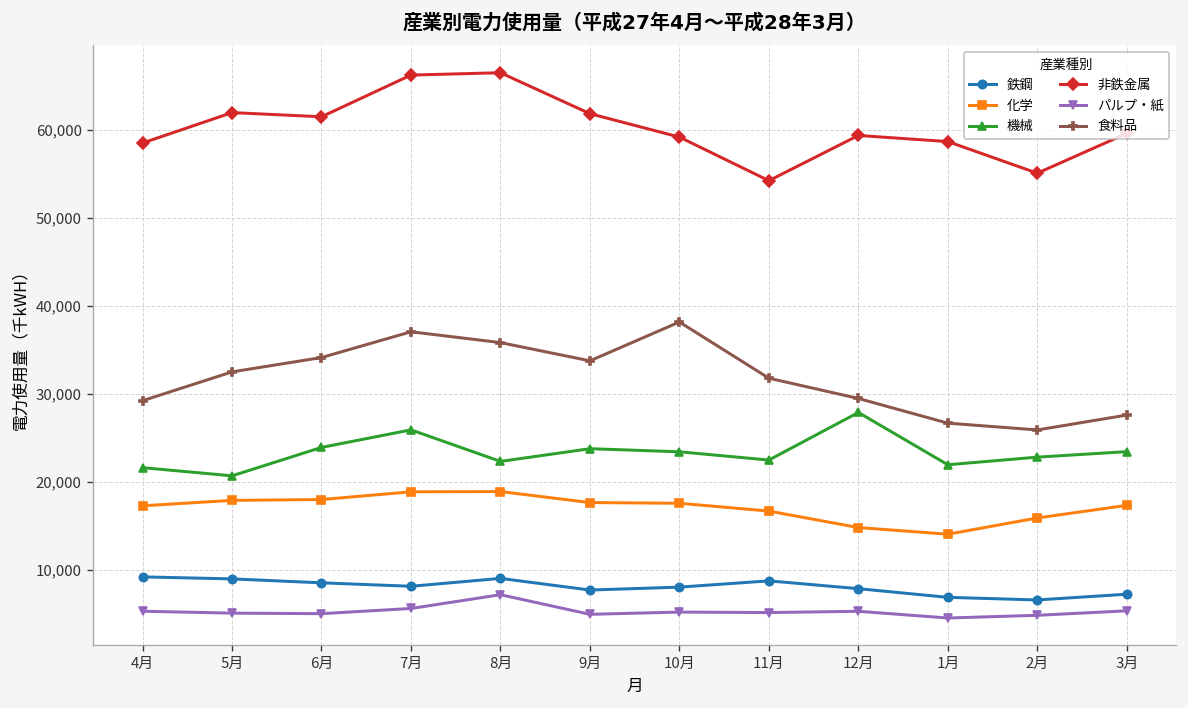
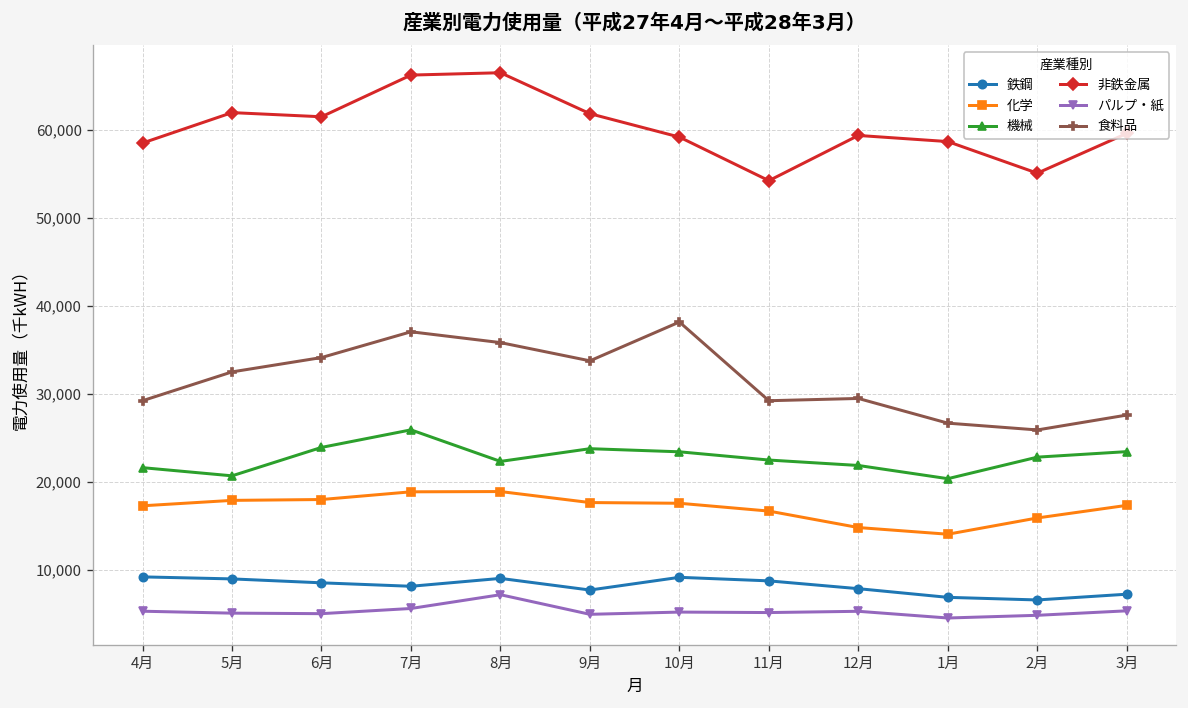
  {
    "鉄鋼": {
      "4月": "9,000",
      "5月": "9,000",
      "6月": "9,000",
      "7月": "8,000",
      "8月": "9,000",
      "9月": "8,000",
-     "10月": "8,000",
+     "10月": "9,000",
      "11月": "9,000",
      "12月": "8,000",
      "1月": "7,000",
      "2月": "7,000",
      "3月": "7,000"
    },
    "化学": {
      "4月": "17,000",
      "5月": "18,000",
      "6月": "18,000",
      "7月": "19,000",
      "8月": "19,000",
      "9月": "18,000",
      "10月": "18,000",
      "11月": "17,000",
      "12月": "15,000",
      "1月": "14,000",
      "2月": "16,000",
      "3月": "17,000"
    },
    "機械": {
      "4月": "22,000",
      "5月": "21,000",
      "6月": "24,000",
      "7月": "26,000",
      "8月": "22,000",
      "9月": "24,000",
      "10月": "23,000",
      "11月": "22,000",
-     "12月": "28,000",
-     "1月": "22,000",
+     "12月": "22,000",
+     "1月": "20,000",
      "2月": "23,000",
      "3月": "23,000"
    },
    "非鉄金属": {
      "4月": "58,000",
      "5月": "62,000",
      "6月": "61,000",
      "7月": "66,000",
      "8月": "66,000",
      "9月": "62,000",
      "10月": "59,000",
      "11月": "54,000",
      "12月": "59,000",
      "1月": "59,000",
      "2月": "55,000",
      "3月": "60,000"
    },
    "パルプ・紙": {
      "4月": "5,000",
      "5月": "5,000",
      "6月": "5,000",
      "7月": "6,000",
      "8月": "7,000",
      "9月": "5,000",
      "10月": "5,000",
      "11月": "5,000",
      "12月": "5,000",
      "1月": "5,000",
      "2月": "5,000",
      "3月": "5,000"
    },
    "食料品": {
      "4月": "29,000",
      "5月": "32,000",
      "6月": "34,000",
      "7月": "37,000",
      "8月": "36,000",
      "9月": "34,000",
      "10月": "38,000",
-     "11月": "32,000",
+     "11月": "29,000",
      "12月": "29,000",
      "1月": "27,000",
      "2月": "26,000",
      "3月": "28,000"
    }
  }
